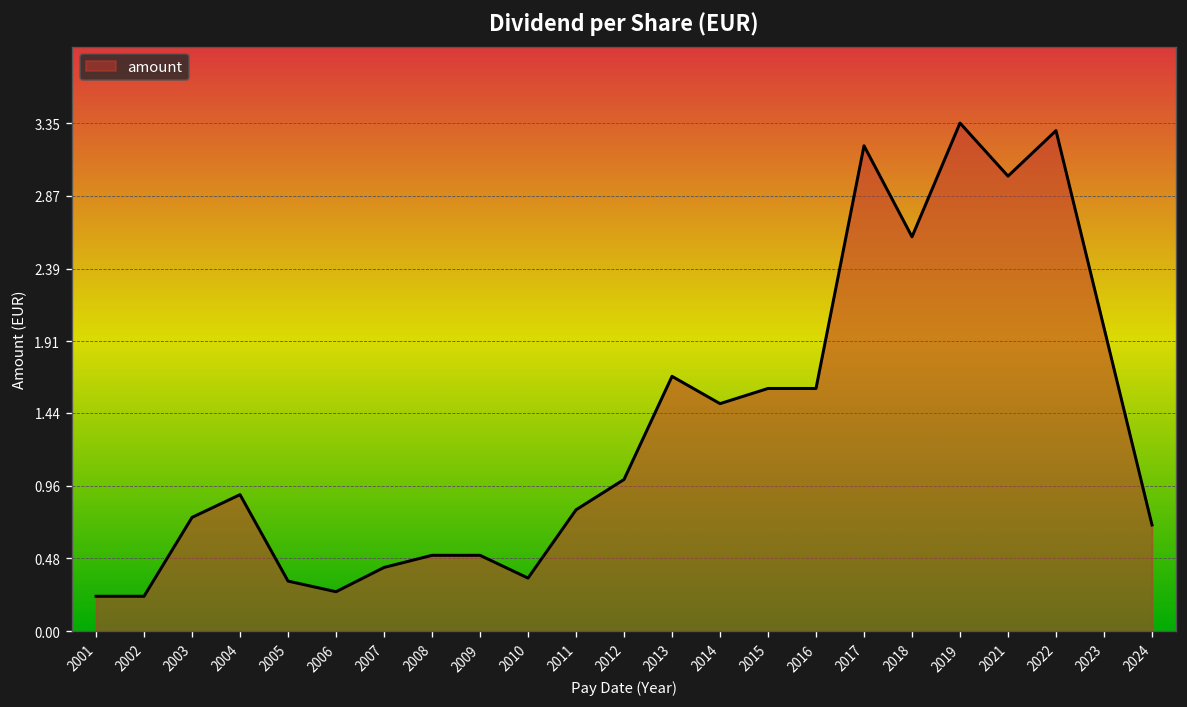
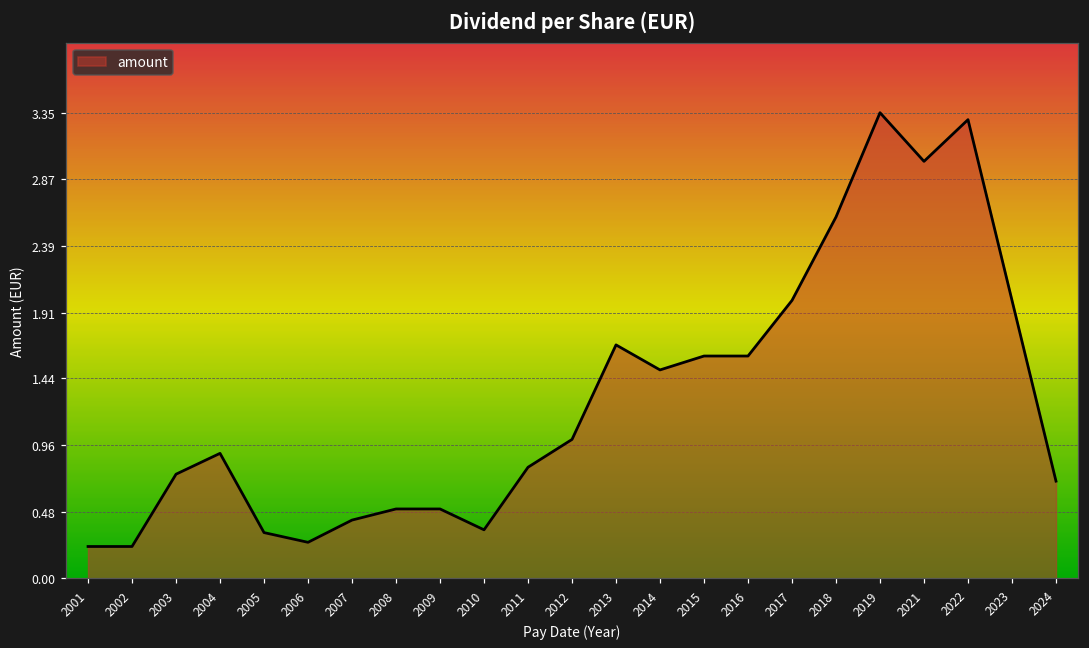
  {
    "2001": 0.23,
    "2002": 0.23,
    "2003": 0.75,
    "2004": 0.9,
    "2005": 0.33,
    "2006": 0.26,
    "2007": 0.42,
    "2008": 0.5,
    "2009": 0.5,
    "2010": 0.35,
    "2011": 0.8,
    "2012": 1.0,
    "2013": 1.68,
    "2014": 1.5,
    "2015": 1.6,
    "2016": 1.6,
-   "2017": 3.2,
+   "2017": 2.0,
    "2018": 2.6,
    "2019": 3.35,
    "2021": 3.0,
    "2022": 3.3,
    "2023": 2.0,
    "2024": 0.7
  }
